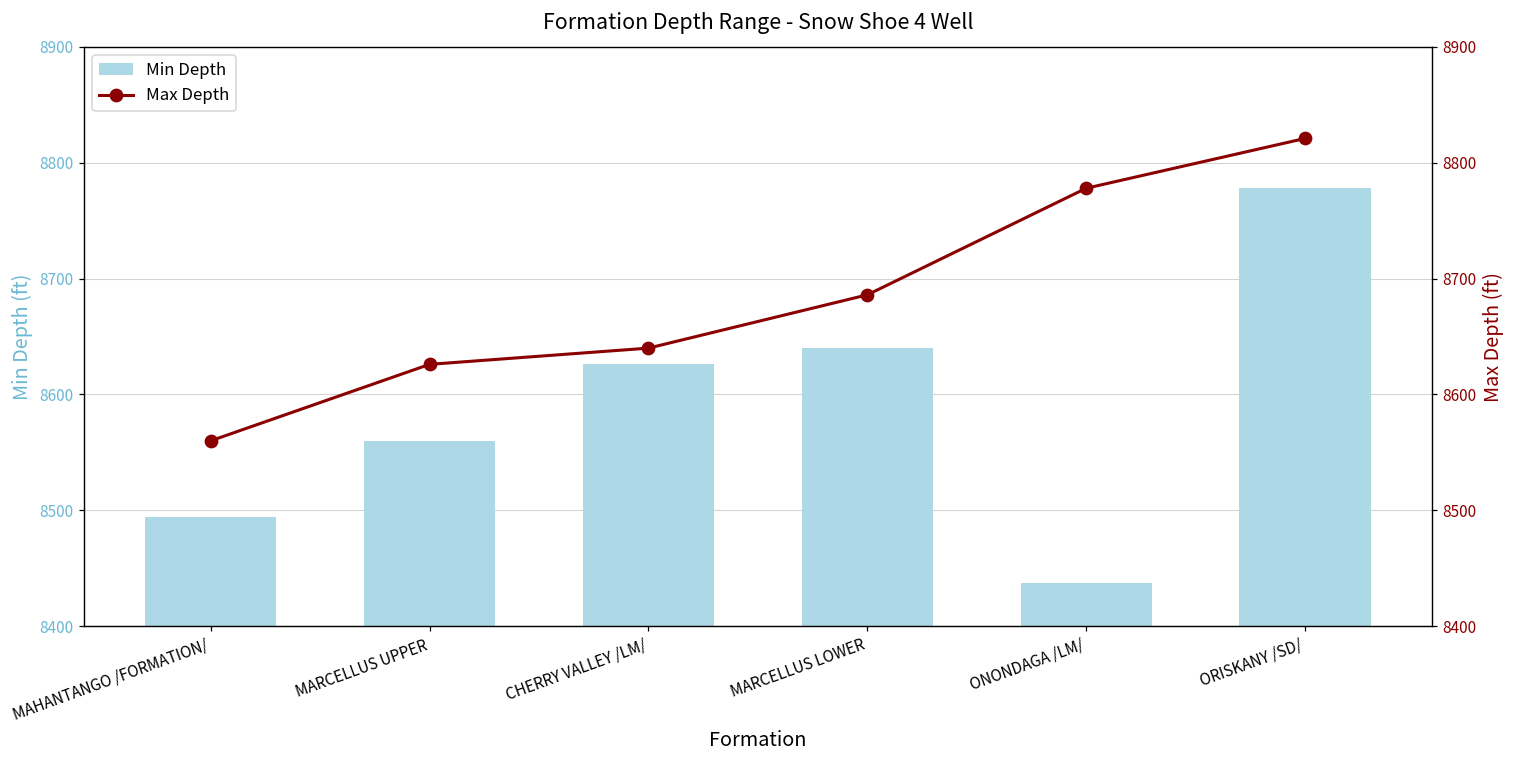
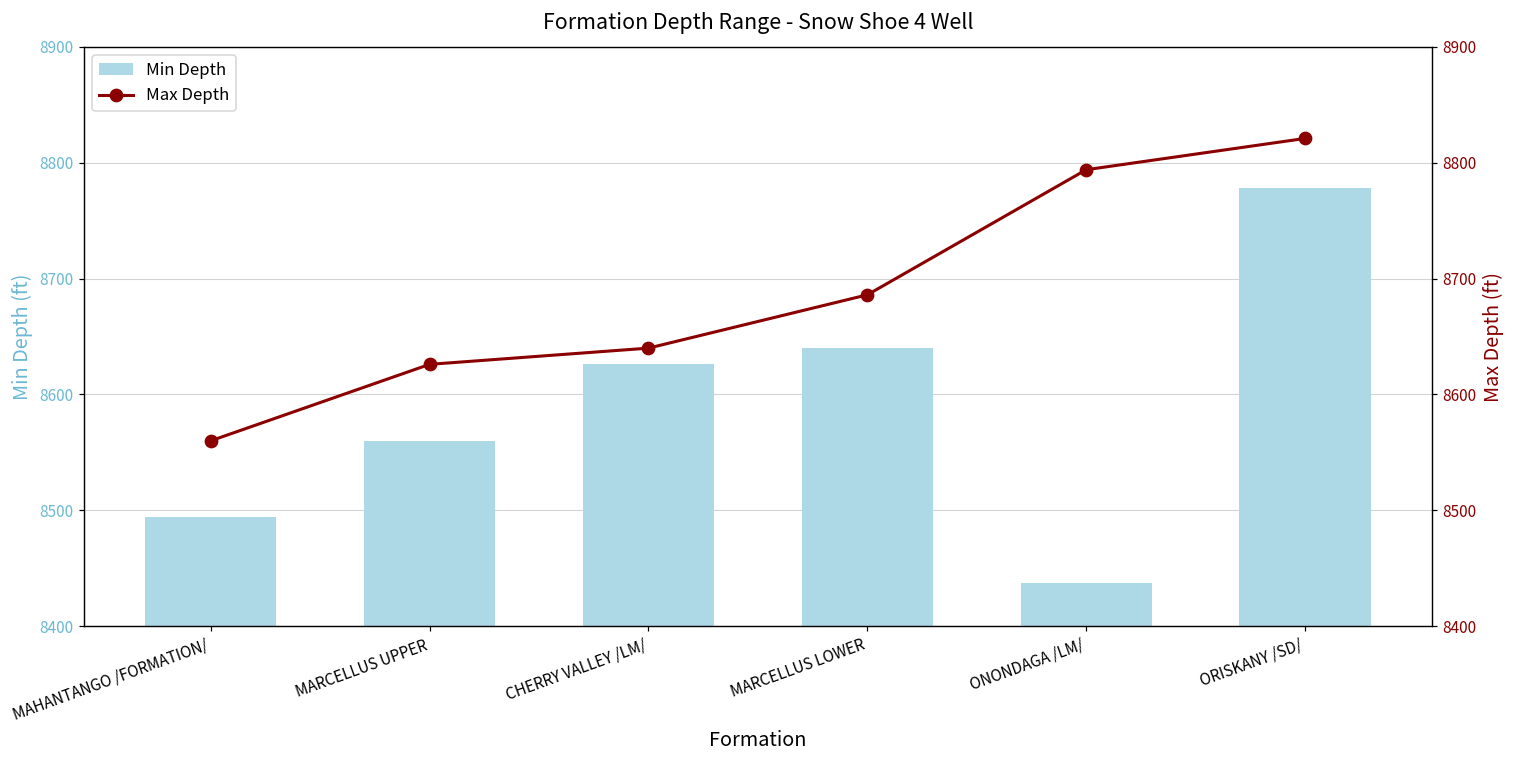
  {
    "Min Depth": {
      "MAHANTANGO /FORMATION/": 8494,
      "MARCELLUS UPPER": 8560,
      "CHERRY VALLEY /LM/": 8626,
      "MARCELLUS LOWER": 8640,
      "ONONDAGA /LM/": 8437,
      "ORISKANY /SD/": 8778
    },
    "Max Depth": {
      "MAHANTANGO /FORMATION/": 8560,
      "MARCELLUS UPPER": 8626,
      "CHERRY VALLEY /LM/": 8640,
      "MARCELLUS LOWER": 8686,
-     "ONONDAGA /LM/": 8778,
+     "ONONDAGA /LM/": 8794,
      "ORISKANY /SD/": 8821
    }
  }
